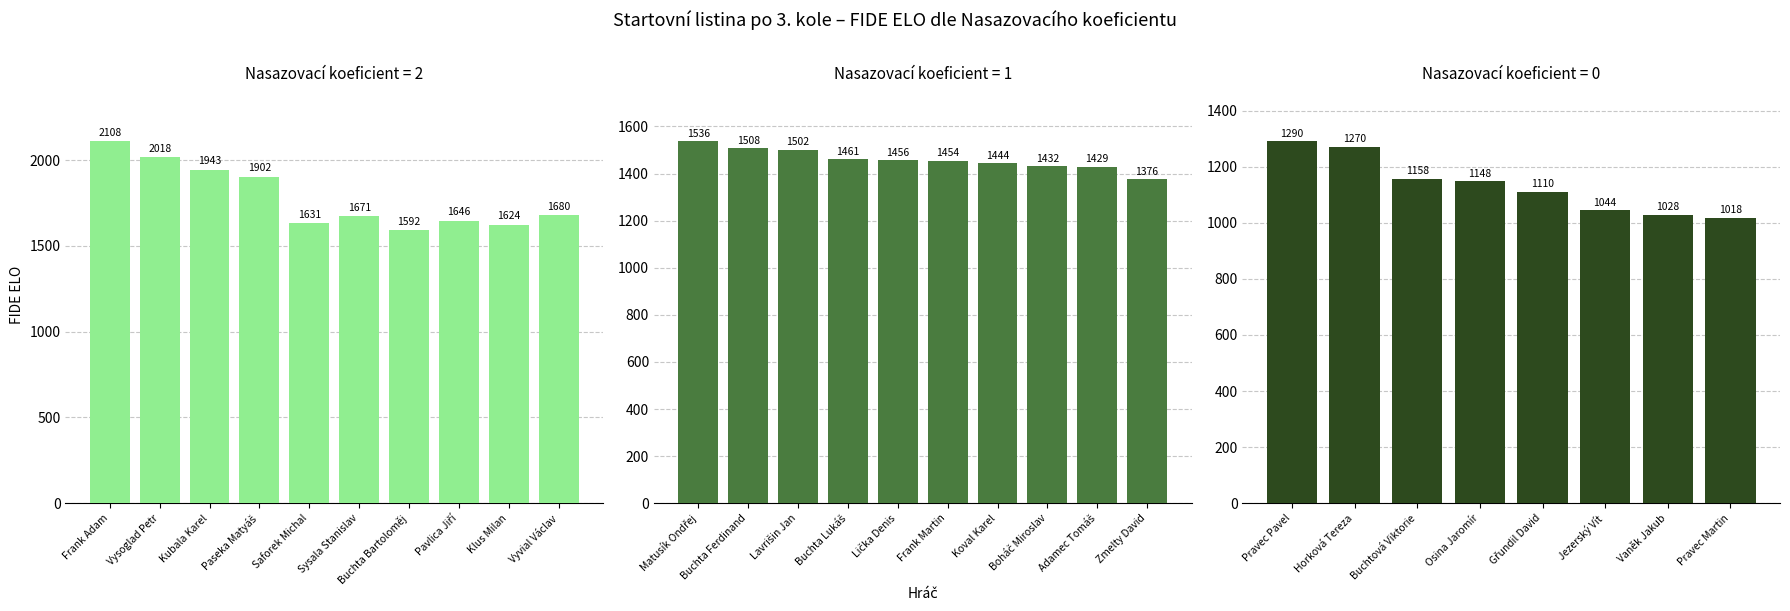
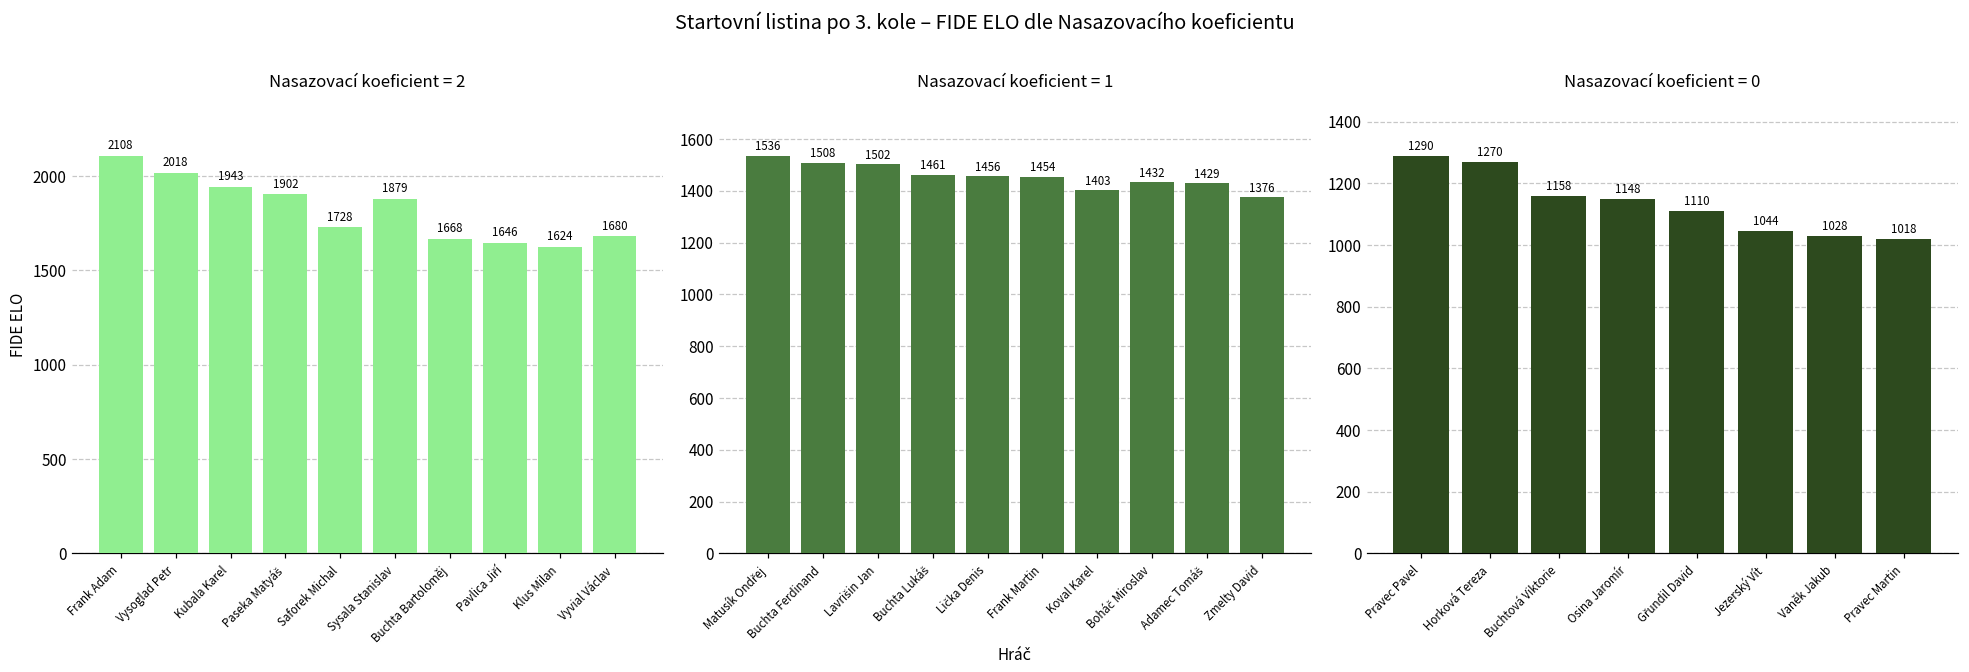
  {
    "Nasazovací koeficient = 2": {
      "Frank Adam": 2108,
      "Vysoglad Petr": 2018,
      "Kubala Karel": 1943,
      "Paseka Matyáš": 1902,
-     "Saforek Michal": 1631,
-     "Sysala Stanislav": 1671,
-     "Buchta Bartoloměj": 1592,
+     "Saforek Michal": 1728,
+     "Sysala Stanislav": 1879,
+     "Buchta Bartoloměj": 1668,
      "Pavlica Jiří": 1646,
      "Klus Milan": 1624,
      "Vyvial Václav": 1680
    },
    "Nasazovací koeficient = 1": {
      "Matusík Ondřej": 1536,
      "Buchta Ferdinand": 1508,
      "Lavrišin Jan": 1502,
      "Buchta Lukáš": 1461,
      "Lička Denis": 1456,
      "Frank Martin": 1454,
-     "Koval Karel": 1444,
+     "Koval Karel": 1403,
      "Boháč Miroslav": 1432,
      "Adamec Tomáš": 1429,
      "Zmelty David": 1376
    },
    "Nasazovací koeficient = 0": {
      "Pravec Pavel": 1290,
      "Horková Tereza": 1270,
      "Buchtová Viktorie": 1158,
      "Osina Jaromír": 1148,
      "Gřundil David": 1110,
      "Jezerský Vít": 1044,
      "Vaněk Jakub": 1028,
      "Pravec Martin": 1018
    }
  }
